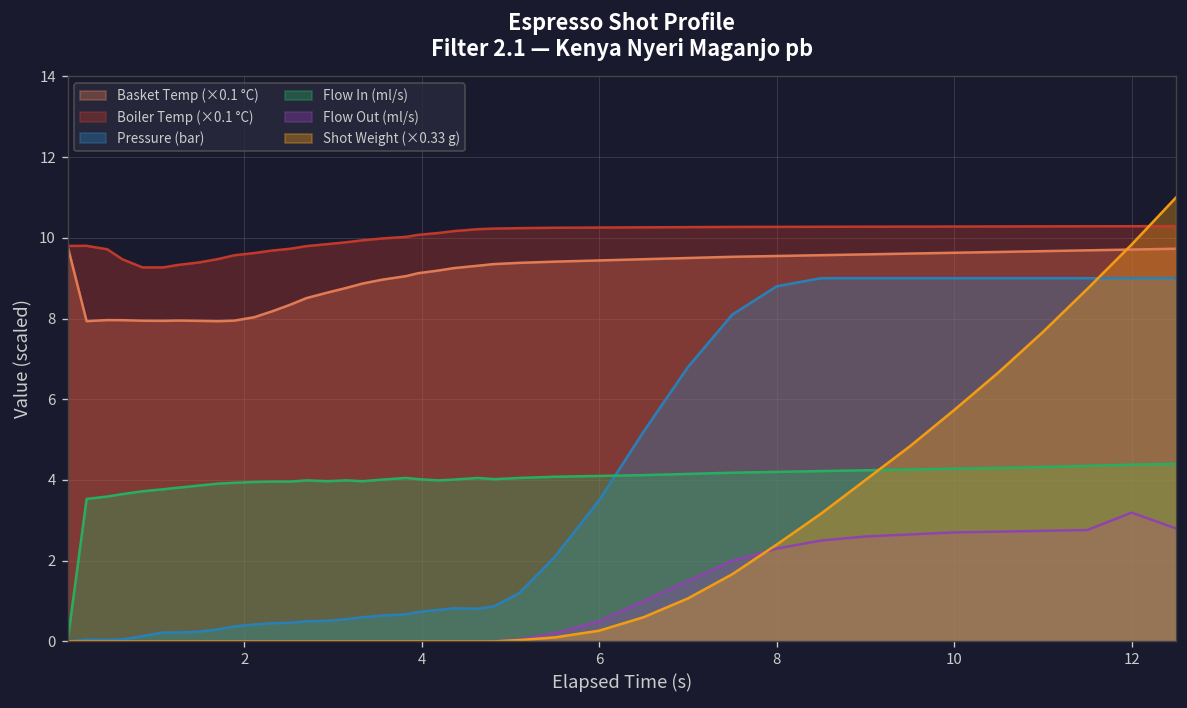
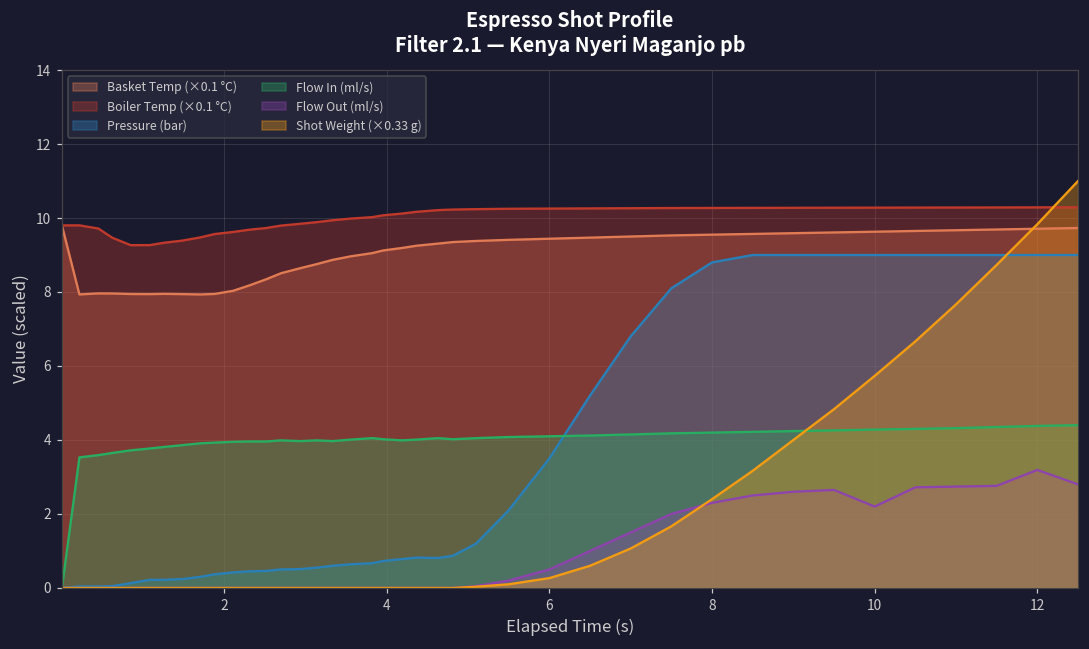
  {
    "Flow Out (ml/s)": {
      "6": 0.5,
      "8": 2.3,
-     "10": 2.7,
+     "10": 2.2,
      "12": 3.2
    }
  }
